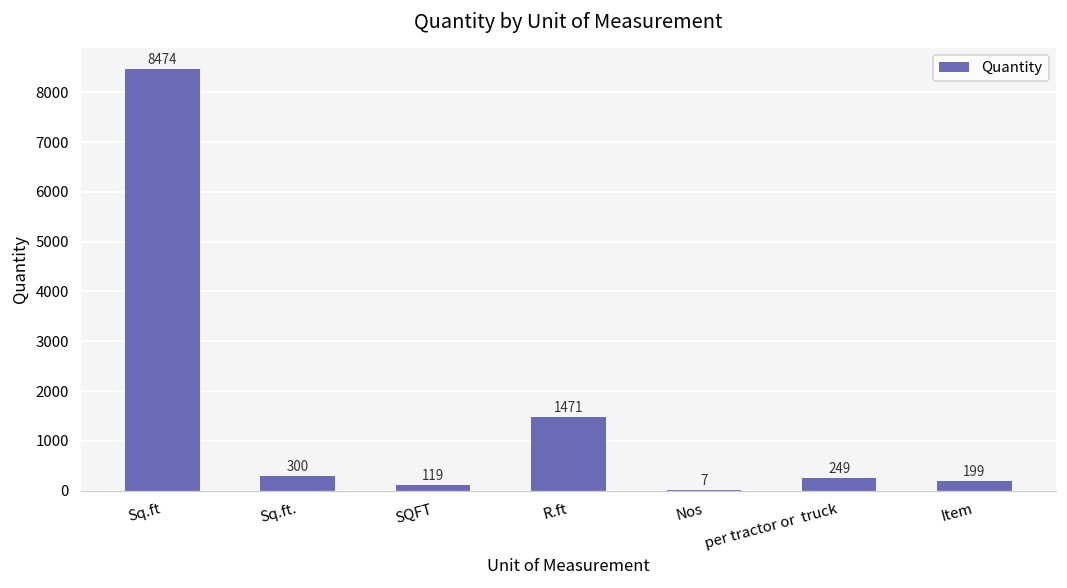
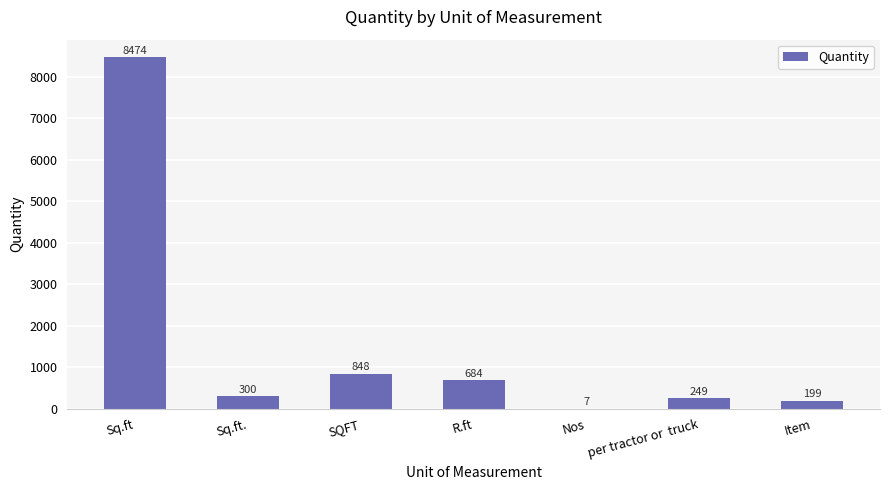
  {
    "Sq.ft": 8474,
    "Sq.ft.": 300,
-   "SQFT": 119,
-   "R.ft": 1471,
+   "SQFT": 848,
+   "R.ft": 684,
    "Nos": 7,
    "per tractor or truck": 249,
    "Item": 199
  }
